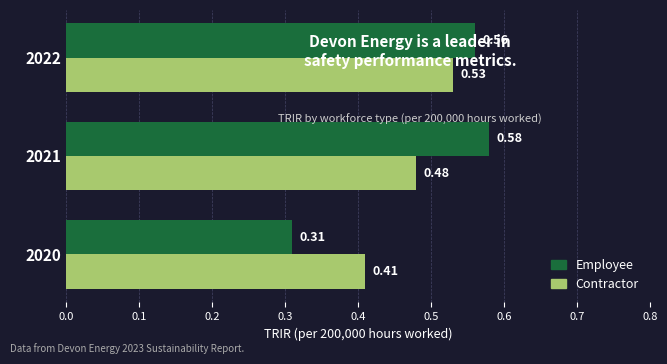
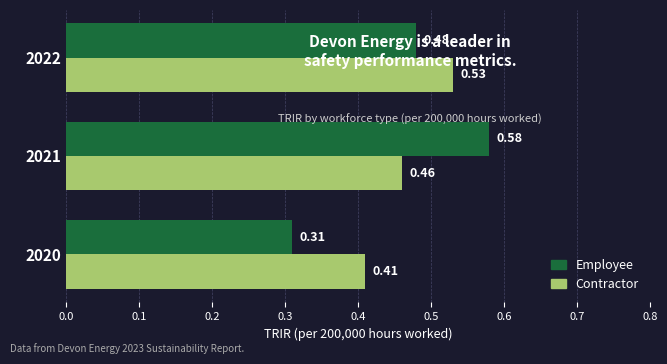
  {
    "Employee": {
-     "2022": 0.56,
+     "2022": 0.48,
      "2021": 0.58,
      "2020": 0.31
    },
    "Contractor": {
      "2022": 0.53,
-     "2021": 0.48,
+     "2021": 0.46,
      "2020": 0.41
    }
  }
